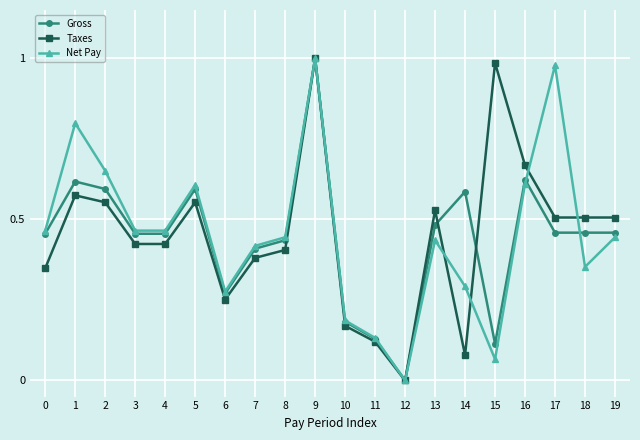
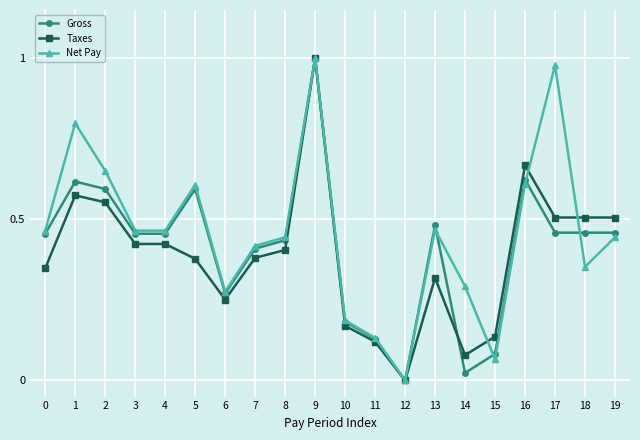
  {
    "Gross": {
      "0": 0.46,
      "1": 0.62,
      "2": 0.59,
      "3": 0.46,
      "4": 0.46,
      "5": 0.59,
      "7": 0.41,
      "8": 0.44,
      "13": 0.48,
-     "14": 0.59,
-     "15": 0.11,
+     "14": 0.02,
+     "15": 0.08,
      "16": 0.62,
      "17": 0.46,
      "18": 0.46,
      "19": 0.46
    },
    "Taxes": {
      "0": 0.35,
      "1": 0.57,
      "2": 0.55,
      "3": 0.42,
      "4": 0.42,
-     "5": 0.55,
+     "5": 0.38,
      "6": 0.25,
      "7": 0.38,
      "8": 0.41,
      "10": 0.17,
      "11": 0.12,
-     "13": 0.53,
+     "13": 0.32,
      "14": 0.08,
-     "15": 0.99,
+     "15": 0.14,
      "16": 0.67,
      "17": 0.51,
      "18": 0.51,
      "19": 0.51
    },
    "Net Pay": {
      "0": 0.47,
      "1": 0.80,
      "2": 0.65,
      "3": 0.47,
      "4": 0.47,
      "5": 0.61,
      "7": 0.42,
      "8": 0.44,
-     "13": 0.44,
+     "13": 0.47,
      "14": 0.29,
      "15": 0.07,
      "16": 0.61,
      "17": 0.98,
      "18": 0.35,
      "19": 0.44
    }
  }
